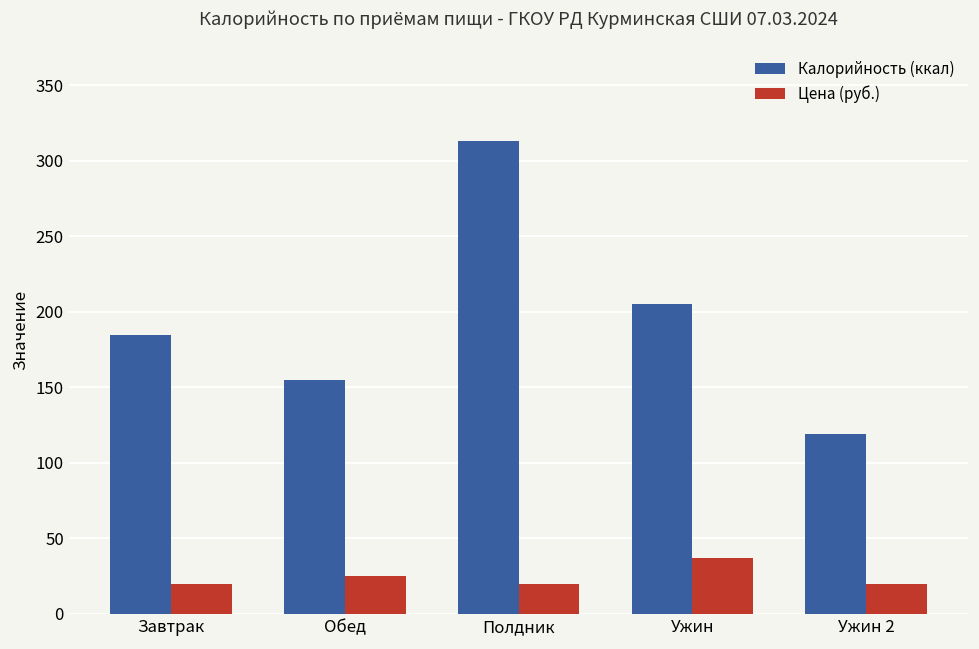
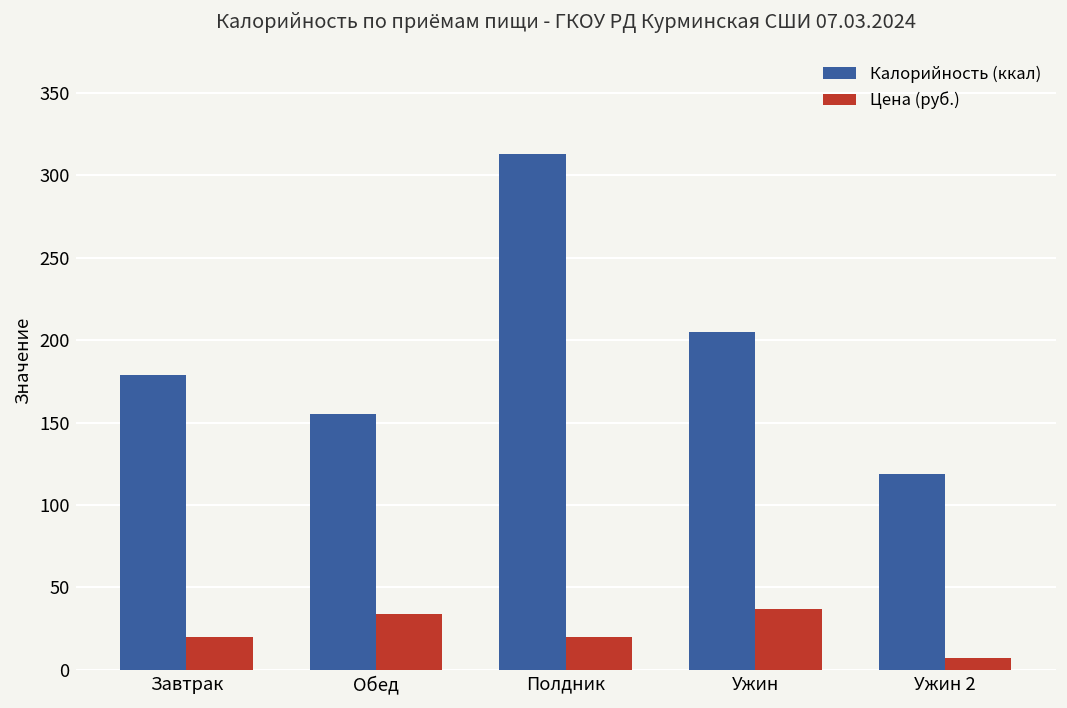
  {
    "Калорийность (ккал)": {
-     "Завтрак": 185,
+     "Завтрак": 179,
      "Обед": 155,
      "Полдник": 313,
      "Ужин": 205,
      "Ужин 2": 119
    },
    "Цена (руб.)": {
      "Завтрак": 20,
-     "Обед": 25,
+     "Обед": 34,
      "Полдник": 20,
      "Ужин": 37,
-     "Ужин 2": 20
+     "Ужин 2": 7
    }
  }
